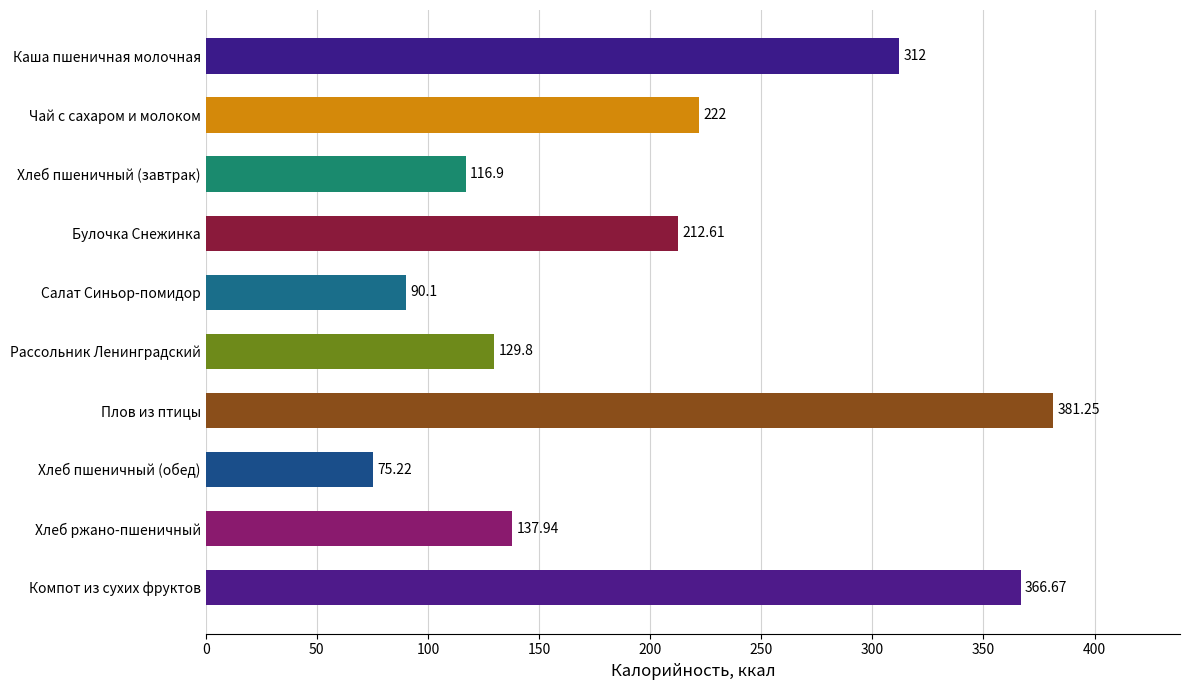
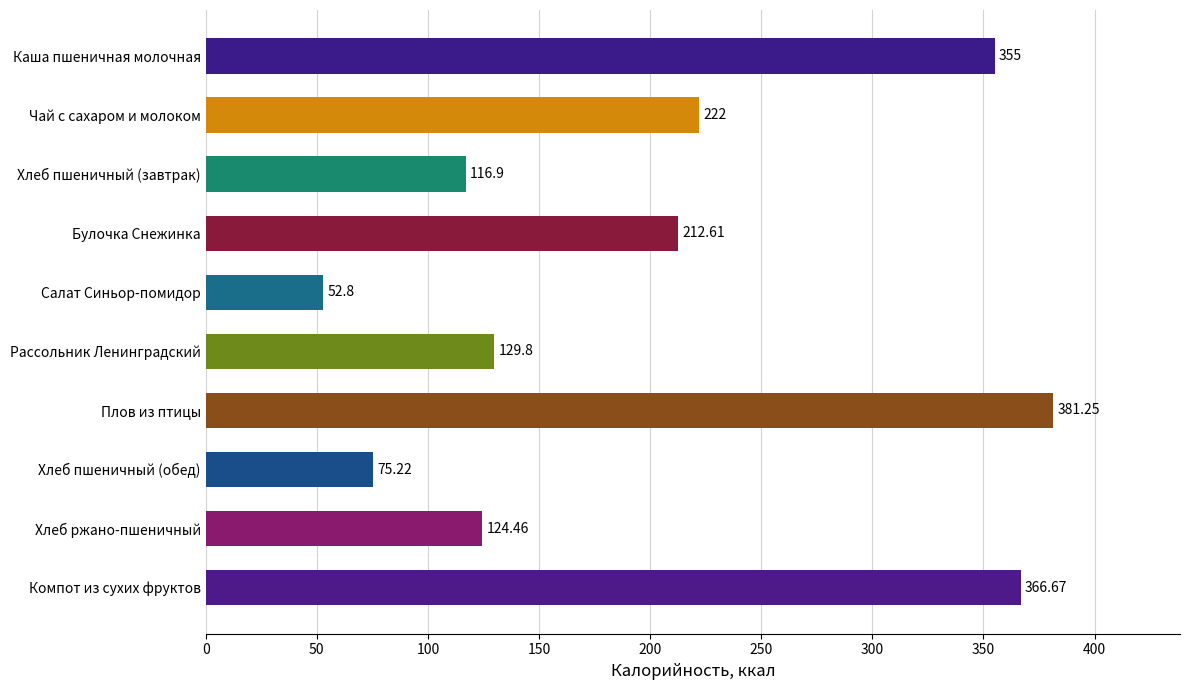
  {
-   "Каша пшеничная молочная": 312,
+   "Каша пшеничная молочная": 355,
    "Чай с сахаром и молоком": 222,
    "Хлеб пшеничный (завтрак)": 116.9,
    "Булочка Снежинка": 212.61,
-   "Салат Синьор-помидор": 90.1,
+   "Салат Синьор-помидор": 52.8,
    "Рассольник Ленинградский": 129.8,
    "Плов из птицы": 381.25,
    "Хлеб пшеничный (обед)": 75.22,
-   "Хлеб ржано-пшеничный": 137.94,
+   "Хлеб ржано-пшеничный": 124.46,
    "Компот из сухих фруктов": 366.67
  }
